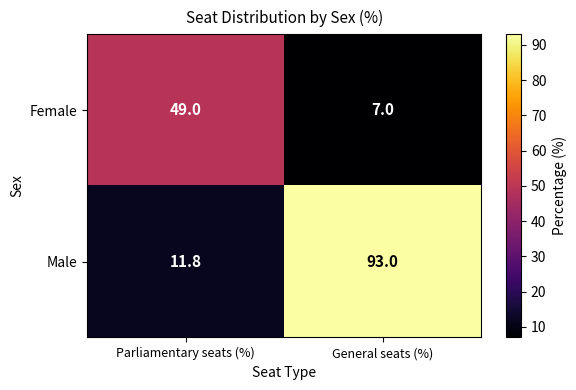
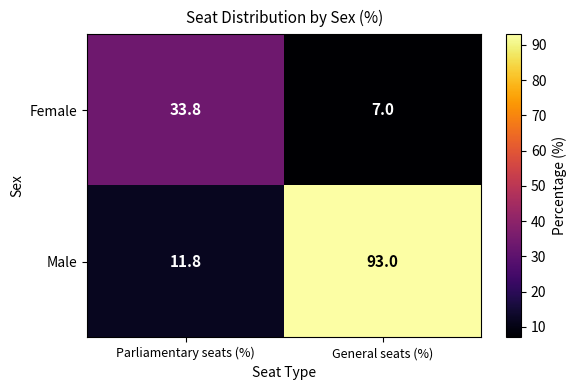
  {
    "Female": {
-     "Parliamentary seats (%)": 49.0,
+     "Parliamentary seats (%)": 33.8,
      "General seats (%)": 7.0
    },
    "Male": {
      "Parliamentary seats (%)": 11.8,
      "General seats (%)": 93.0
    }
  }
